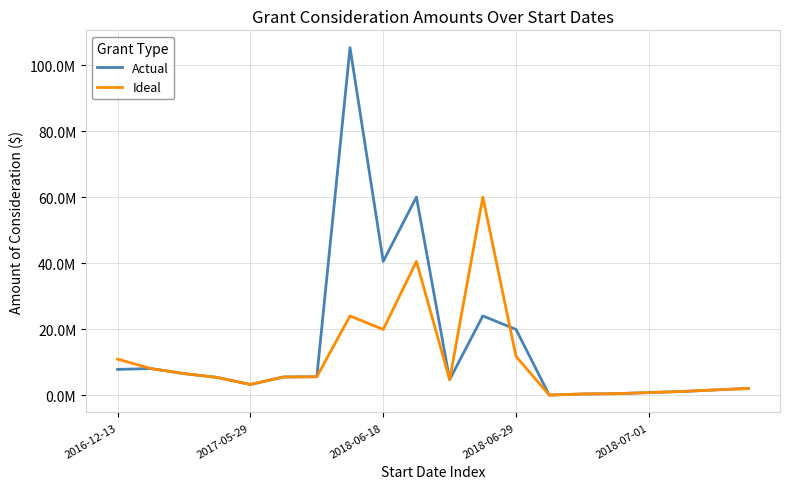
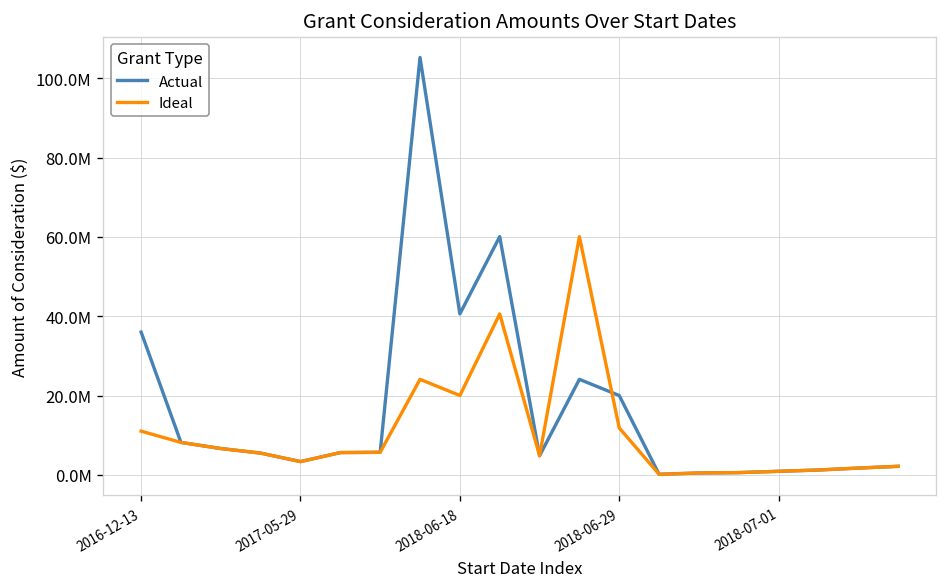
  {
    "Actual": {
-     "2016-12-13": 8000000,
+     "2016-12-13": 36000000,
      "2018-06-29": 20000000
    },
    "Ideal": {
      "2016-12-13": 11000000,
      "2018-06-29": 12000000
    }
  }
